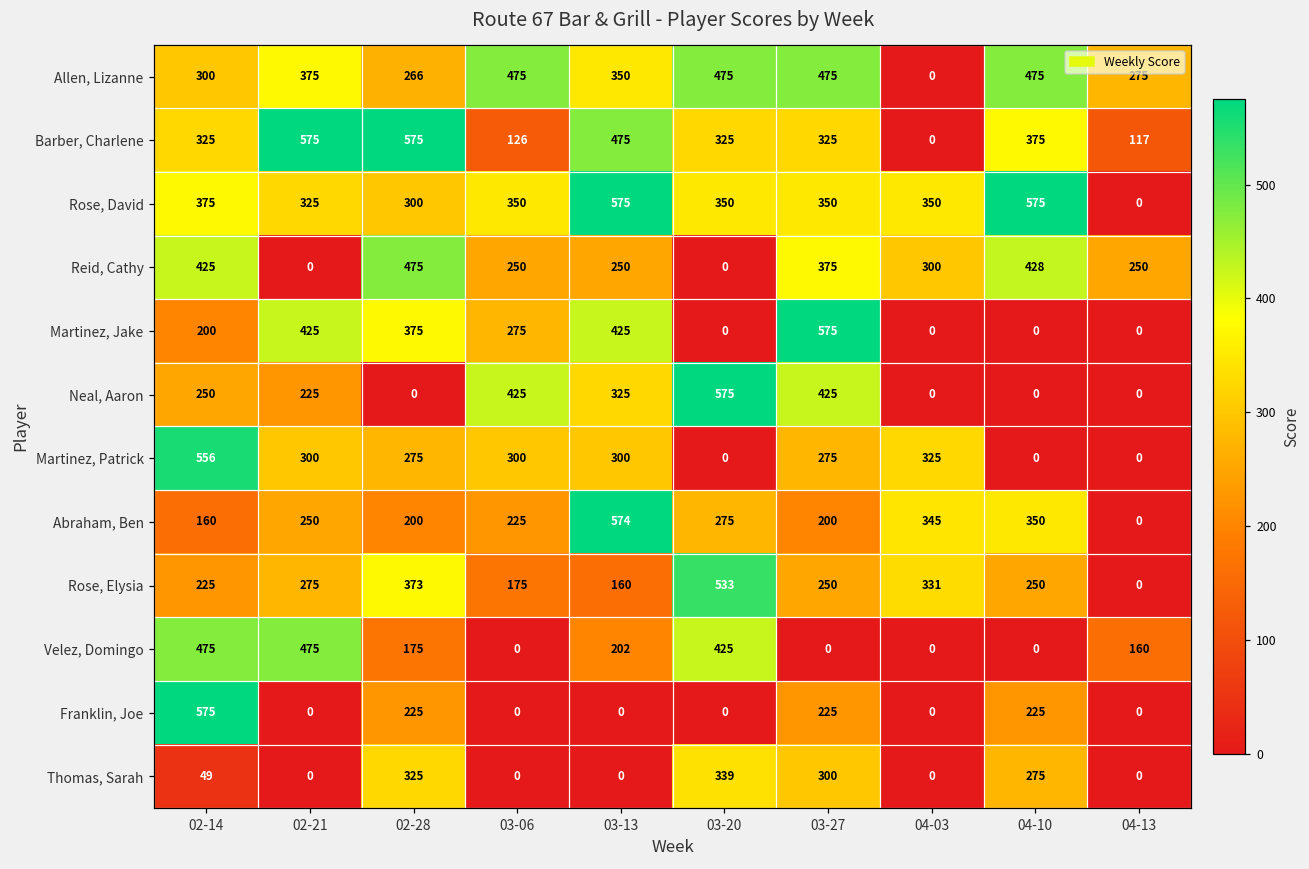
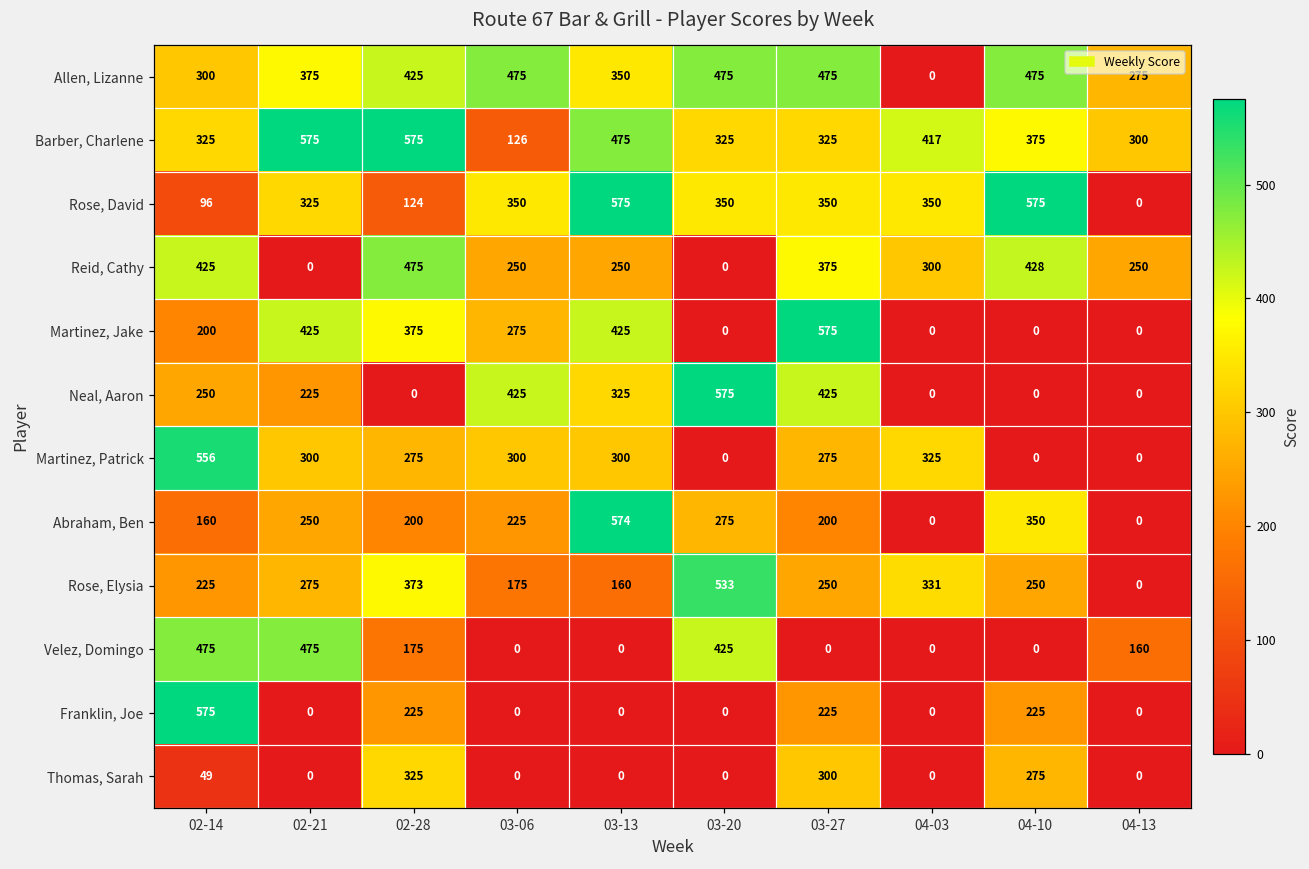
  {
    "Allen, Lizanne": {
      "02-14": 300,
      "02-21": 375,
-     "02-28": 266,
+     "02-28": 425,
      "03-06": 475,
      "03-13": 350,
      "03-20": 475,
      "03-27": 475,
      "04-03": 0,
      "04-10": 475
    },
    "Barber, Charlene": {
      "02-14": 325,
      "02-21": 575,
      "02-28": 575,
      "03-06": 126,
      "03-13": 475,
      "03-20": 325,
      "03-27": 325,
-     "04-03": 0,
+     "04-03": 417,
      "04-10": 375,
-     "04-13": 117
+     "04-13": 300
    },
    "Rose, David": {
-     "02-14": 375,
+     "02-14": 96,
      "02-21": 325,
-     "02-28": 300,
+     "02-28": 124,
      "03-06": 350,
      "03-13": 575,
      "03-20": 350,
      "03-27": 350,
      "04-03": 350,
      "04-10": 575,
      "04-13": 0
    },
    "Reid, Cathy": {
      "02-14": 425,
      "02-21": 0,
      "02-28": 475,
      "03-06": 250,
      "03-13": 250,
      "03-20": 0,
      "03-27": 375,
      "04-03": 300,
      "04-10": 428,
      "04-13": 250
    },
    "Martinez, Jake": {
      "02-14": 200,
      "02-21": 425,
      "02-28": 375,
      "03-06": 275,
      "03-13": 425,
      "03-20": 0,
      "03-27": 575,
      "04-03": 0,
      "04-10": 0,
      "04-13": 0
    },
    "Neal, Aaron": {
      "02-14": 250,
      "02-21": 225,
      "02-28": 0,
      "03-06": 425,
      "03-13": 325,
      "03-20": 575,
      "03-27": 425,
      "04-03": 0,
      "04-10": 0,
      "04-13": 0
    },
    "Martinez, Patrick": {
      "02-14": 556,
      "02-21": 300,
      "02-28": 275,
      "03-06": 300,
      "03-13": 300,
      "03-20": 0,
      "03-27": 275,
      "04-03": 325,
      "04-10": 0,
      "04-13": 0
    },
    "Abraham, Ben": {
      "02-14": 160,
      "02-21": 250,
      "02-28": 200,
      "03-06": 225,
      "03-13": 574,
      "03-20": 275,
      "03-27": 200,
-     "04-03": 345,
+     "04-03": 0,
      "04-10": 350,
      "04-13": 0
    },
    "Rose, Elysia": {
      "02-14": 225,
      "02-21": 275,
      "02-28": 373,
      "03-06": 175,
      "03-13": 160,
      "03-20": 533,
      "03-27": 250,
      "04-03": 331,
      "04-10": 250,
      "04-13": 0
    },
    "Velez, Domingo": {
      "02-14": 475,
      "02-21": 475,
      "02-28": 175,
      "03-06": 0,
-     "03-13": 202,
+     "03-13": 0,
      "03-20": 425,
      "03-27": 0,
      "04-03": 0,
      "04-10": 0,
      "04-13": 160
    },
    "Franklin, Joe": {
      "02-14": 575,
      "02-21": 0,
      "02-28": 225,
      "03-06": 0,
      "03-13": 0,
      "03-20": 0,
      "03-27": 225,
      "04-03": 0,
      "04-10": 225,
      "04-13": 0
    },
    "Thomas, Sarah": {
      "02-14": 49,
      "02-21": 0,
      "02-28": 325,
      "03-06": 0,
      "03-13": 0,
-     "03-20": 339,
+     "03-20": 0,
      "03-27": 300,
      "04-03": 0,
      "04-10": 275,
      "04-13": 0
    }
  }
